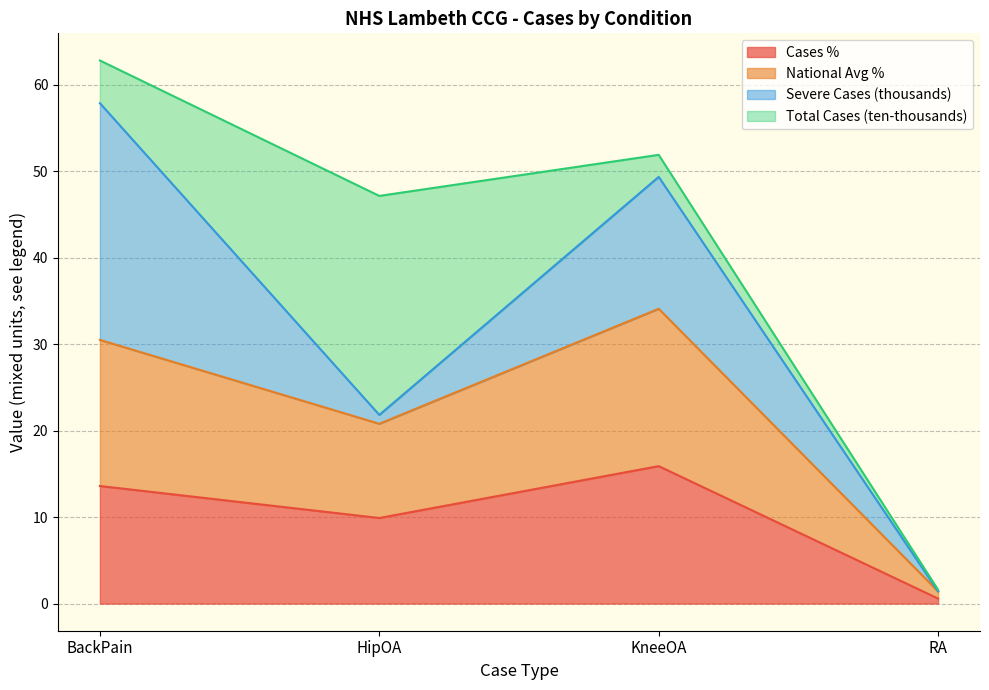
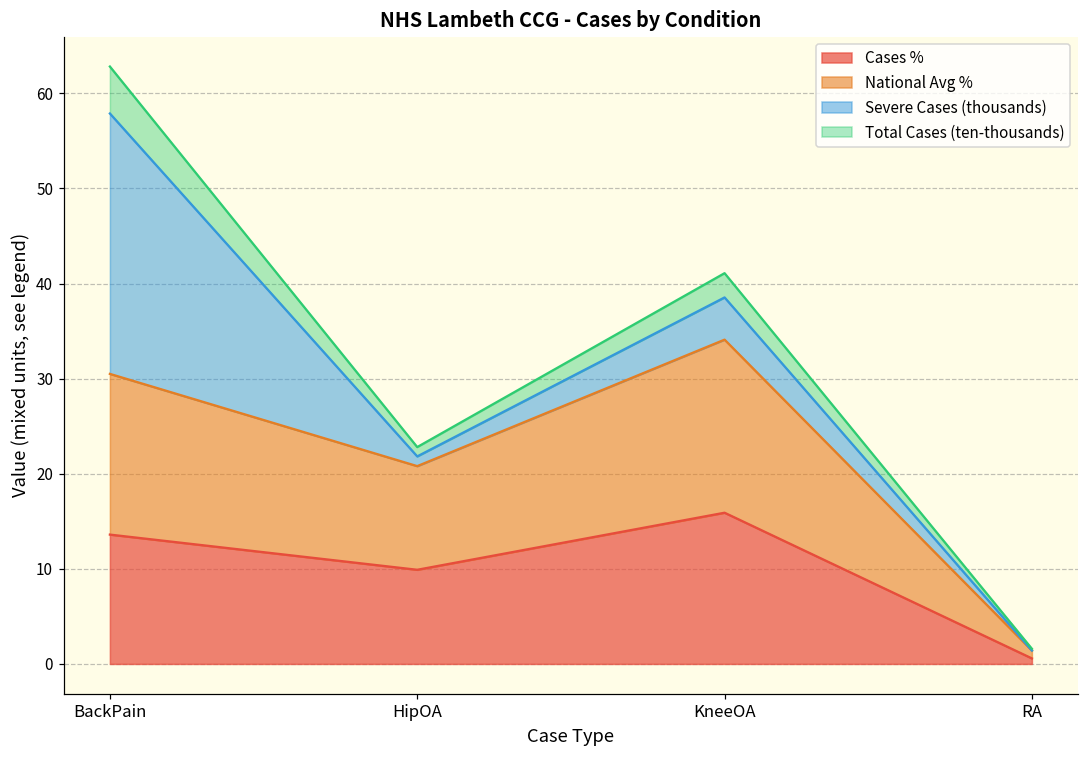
  {
    "Severe Cases (thousands)": {
      "BackPain": 27,
      "HipOA": 1,
-     "KneeOA": 15
+     "KneeOA": 4
    },
    "Total Cases (ten-thousands)": {
      "BackPain": 5,
-     "HipOA": 25,
+     "HipOA": 1,
      "KneeOA": 3
    }
  }
